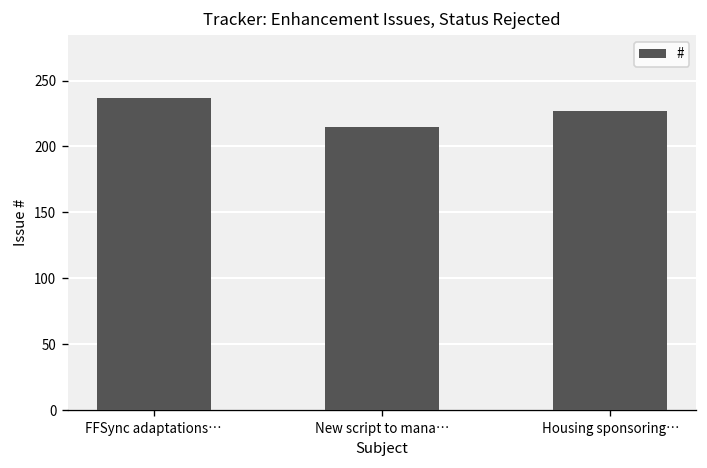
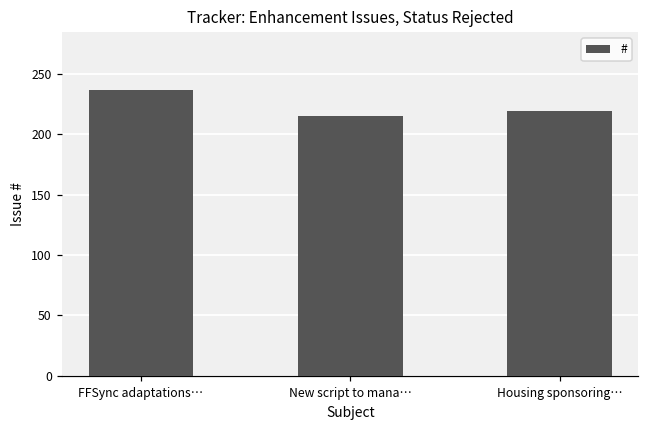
  {
    "FFSync adaptations…": 237,
    "New script to mana…": 215,
-   "Housing sponsoring…": 227
+   "Housing sponsoring…": 219
  }
